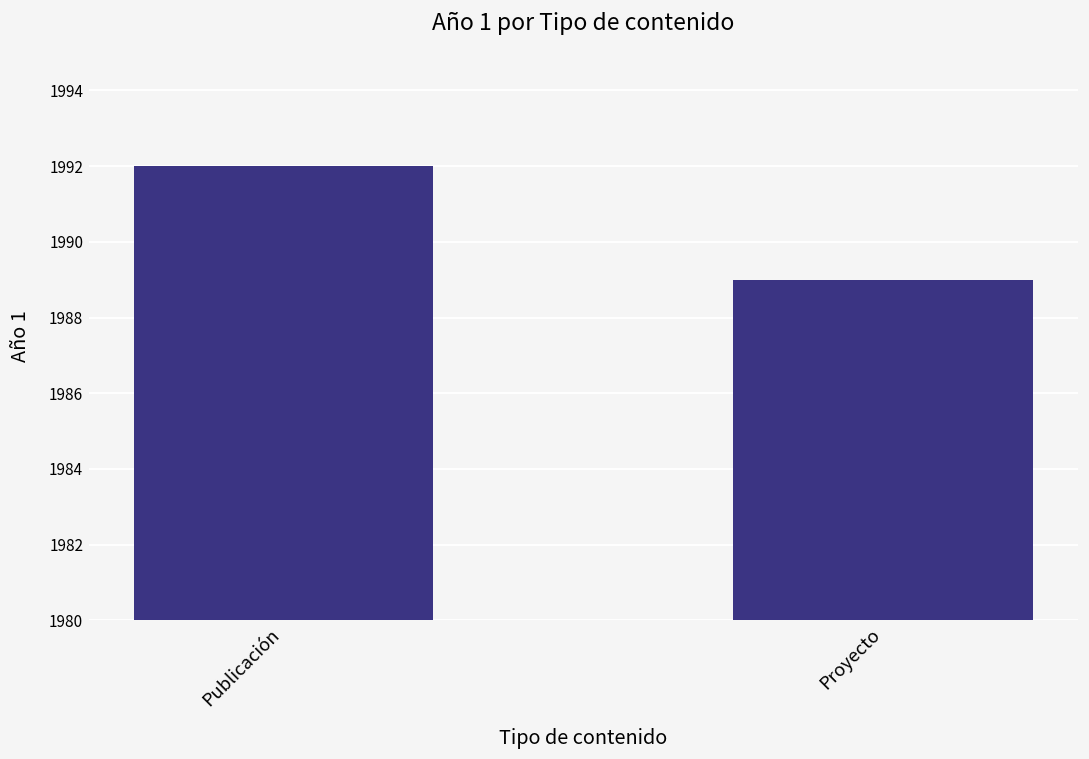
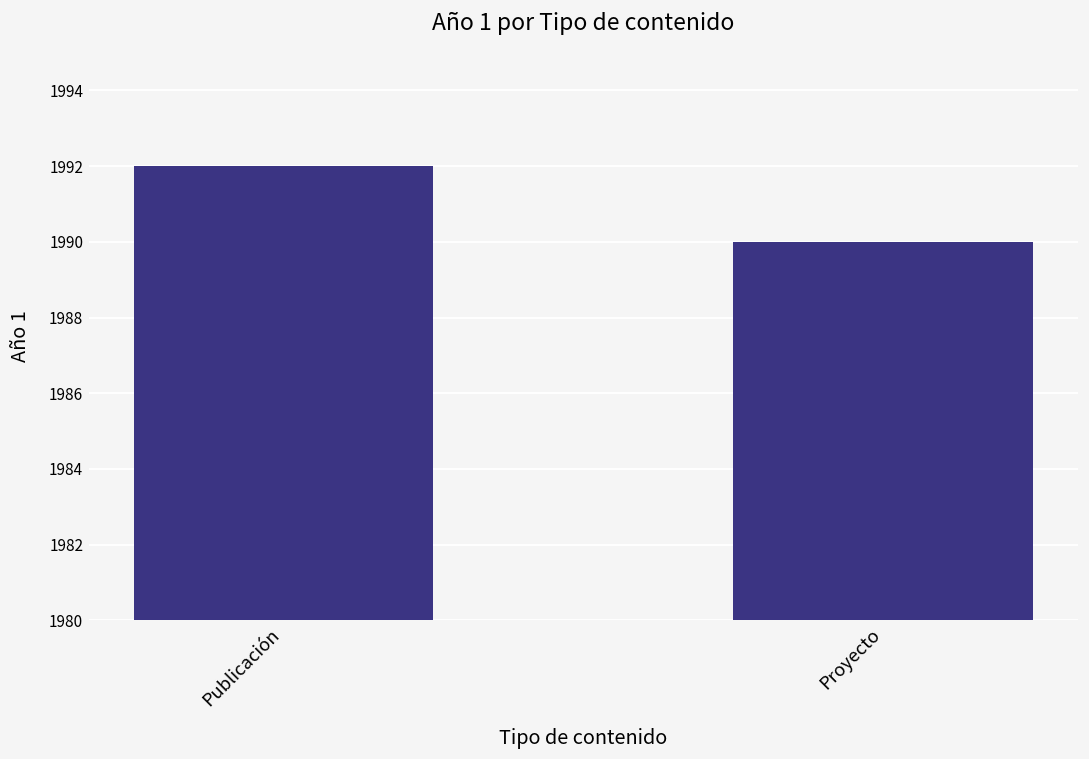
  {
    "Publicación": 1992,
-   "Proyecto": 1989
+   "Proyecto": 1990
  }
